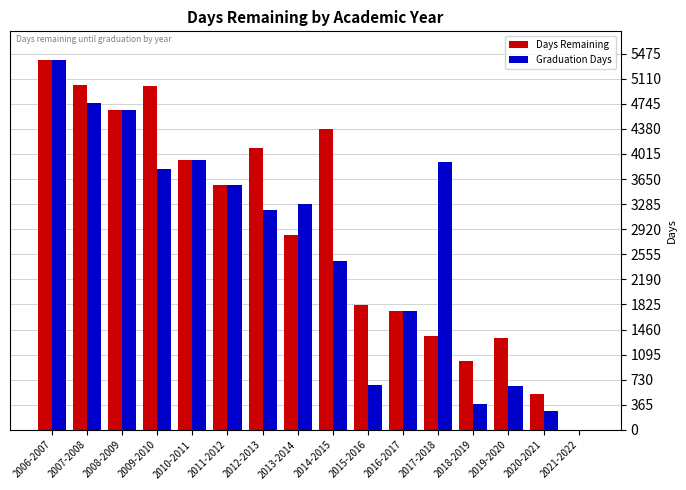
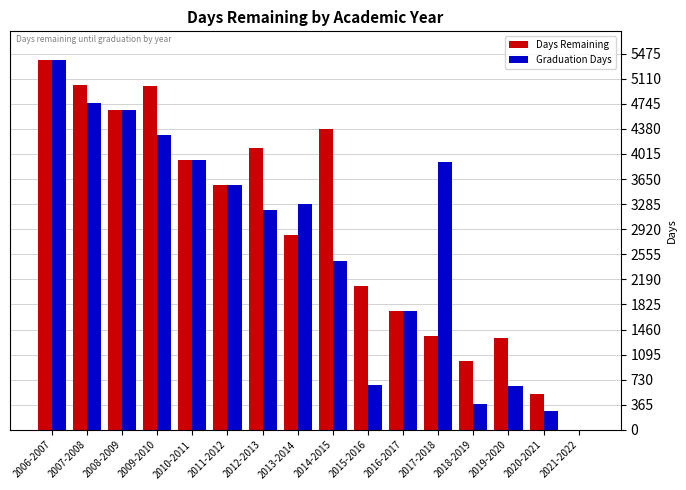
  {
    "Days Remaining": {
      "2006-2007": 5400,
      "2007-2008": 5000,
      "2008-2009": 4700,
      "2009-2010": 5000,
      "2010-2011": 3900,
      "2011-2012": 3600,
      "2012-2013": 4100,
      "2013-2014": 2800,
      "2014-2015": 4400,
-     "2015-2016": 1800,
+     "2015-2016": 2100,
      "2016-2017": 1700,
      "2017-2018": 1400,
      "2018-2019": 1000,
      "2019-2020": 1300,
      "2020-2021": 500,
      "2021-2022": 0
    },
    "Graduation Days": {
      "2006-2007": 5400,
      "2007-2008": 4800,
      "2008-2009": 4700,
-     "2009-2010": 3800,
+     "2009-2010": 4300,
      "2010-2011": 3900,
      "2011-2012": 3600,
      "2012-2013": 3200,
      "2013-2014": 3300,
      "2014-2015": 2500,
      "2015-2016": 700,
      "2016-2017": 1700,
      "2017-2018": 3900,
      "2018-2019": 400,
      "2019-2020": 600,
      "2020-2021": 300,
      "2021-2022": 0
    }
  }
